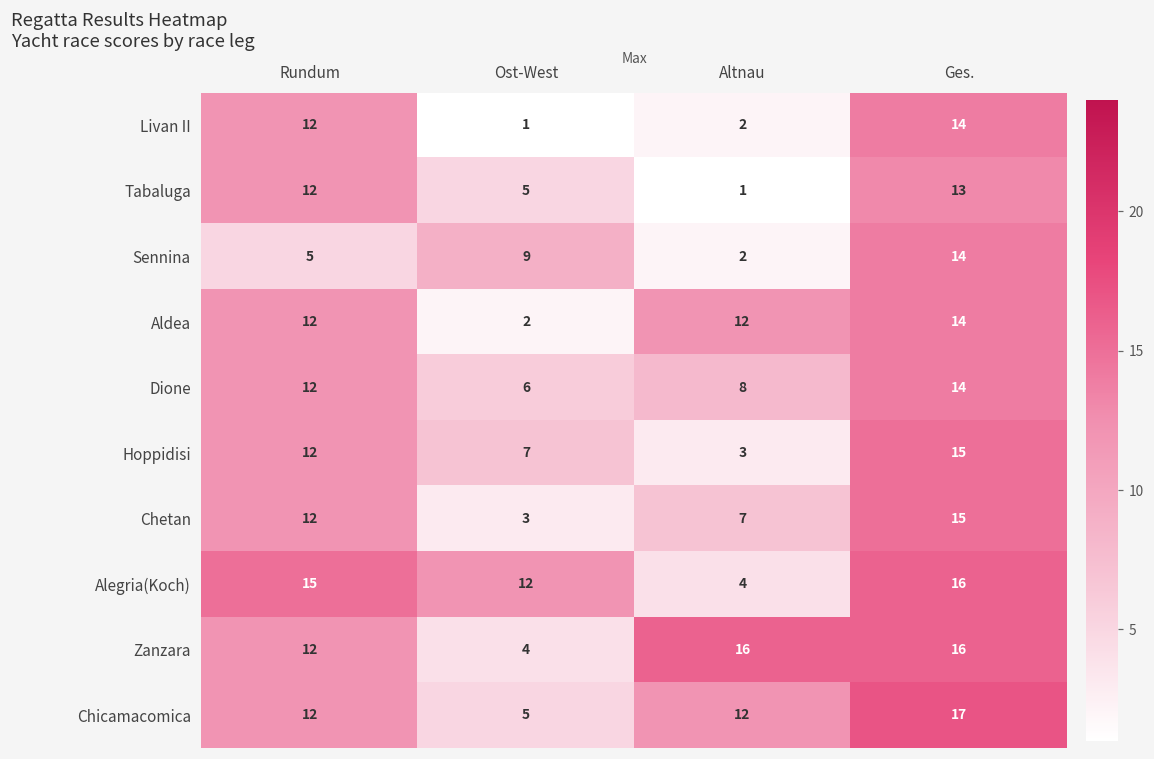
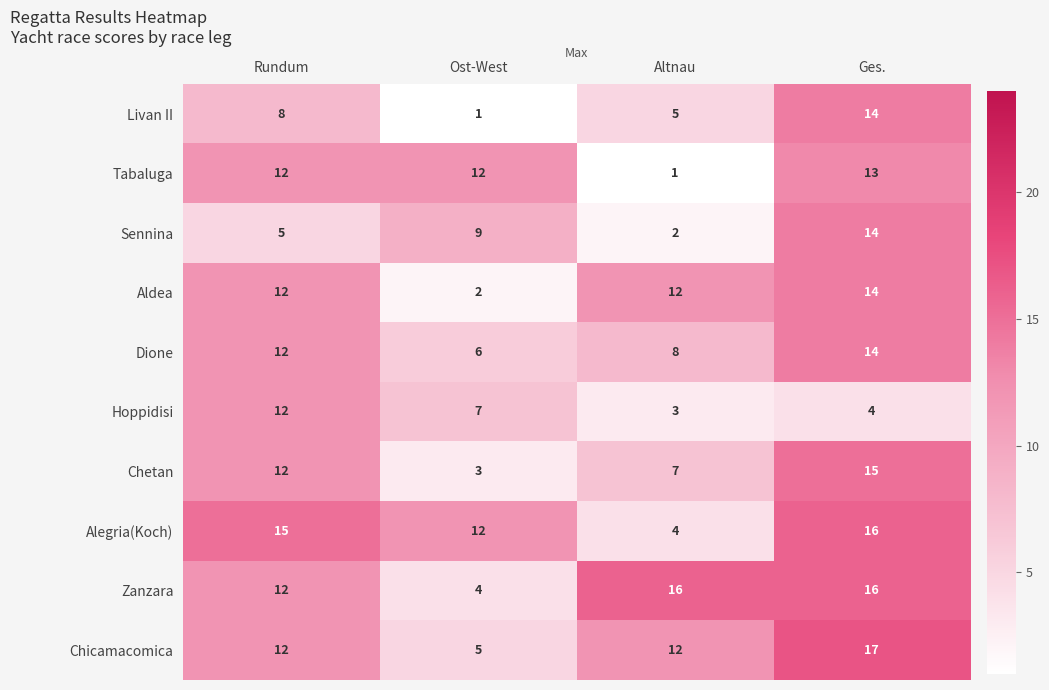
  {
    "Livan II": {
-     "Rundum": 12,
+     "Rundum": 8,
      "Ost-West": 1,
-     "Altnau": 2,
+     "Altnau": 5,
      "Ges.": 14
    },
    "Tabaluga": {
      "Rundum": 12,
-     "Ost-West": 5,
+     "Ost-West": 12,
      "Altnau": 1,
      "Ges.": 13
    },
    "Sennina": {
      "Rundum": 5,
      "Ost-West": 9,
      "Altnau": 2,
      "Ges.": 14
    },
    "Aldea": {
      "Rundum": 12,
      "Ost-West": 2,
      "Altnau": 12,
      "Ges.": 14
    },
    "Dione": {
      "Rundum": 12,
      "Ost-West": 6,
      "Altnau": 8,
      "Ges.": 14
    },
    "Hoppidisi": {
      "Rundum": 12,
      "Ost-West": 7,
      "Altnau": 3,
-     "Ges.": 15
+     "Ges.": 4
    },
    "Chetan": {
      "Rundum": 12,
      "Ost-West": 3,
      "Altnau": 7,
      "Ges.": 15
    },
    "Alegria(Koch)": {
      "Rundum": 15,
      "Ost-West": 12,
      "Altnau": 4,
      "Ges.": 16
    },
    "Zanzara": {
      "Rundum": 12,
      "Ost-West": 4,
      "Altnau": 16,
      "Ges.": 16
    },
    "Chicamacomica": {
      "Rundum": 12,
      "Ost-West": 5,
      "Altnau": 12,
      "Ges.": 17
    }
  }
